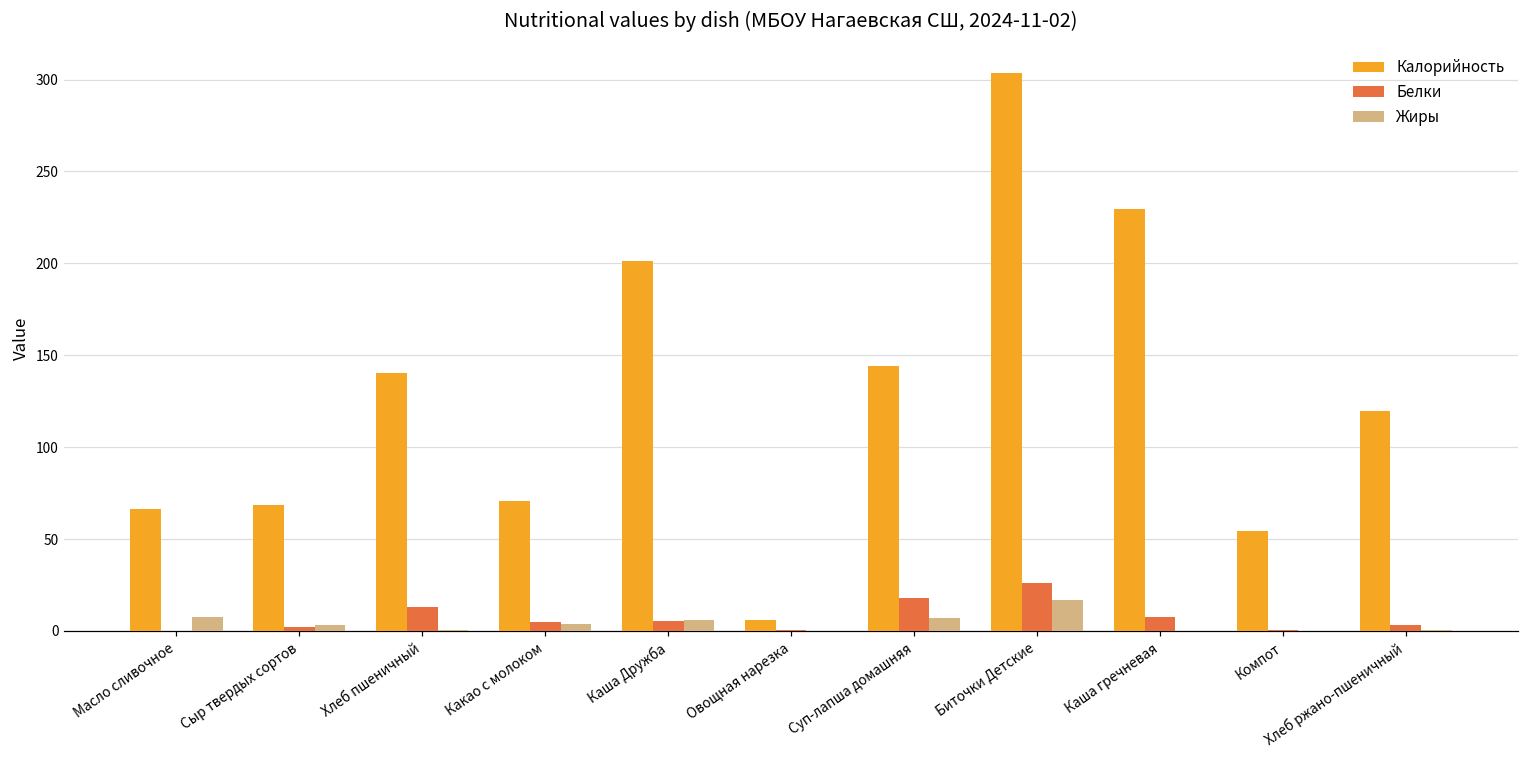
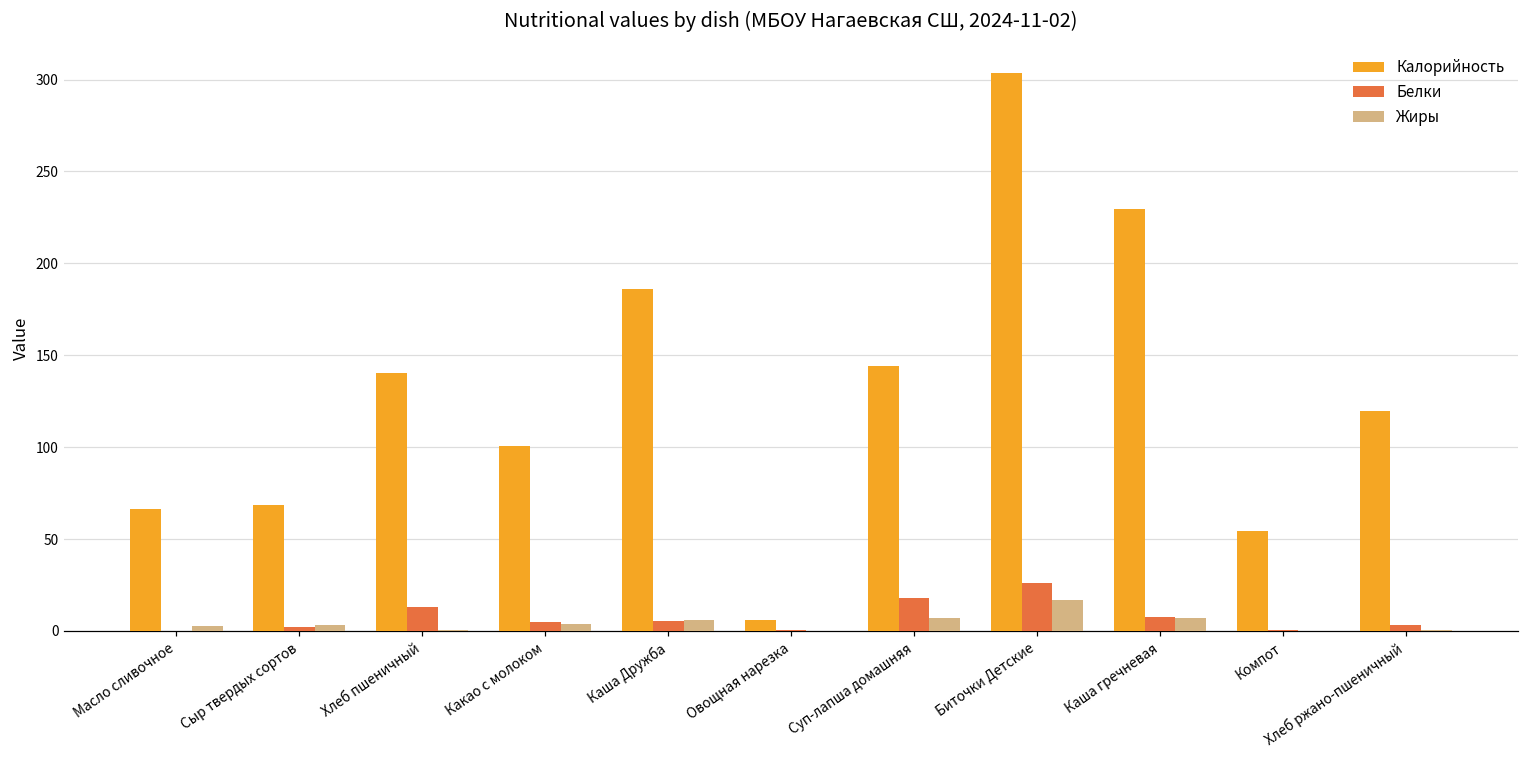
  {
    "Калорийность": {
      "Масло сливочное": 66,
      "Сыр твердых сортов": 69,
      "Хлеб пшеничный": 141,
-     "Какао с молоком": 71,
-     "Каша Дружба": 201,
+     "Какао с молоком": 100,
+     "Каша Дружба": 186,
      "Овощная нарезка": 6,
      "Суп-лапша домашняя": 144,
      "Биточки Детские": 303,
      "Каша гречневая": 229,
      "Компот": 55,
      "Хлеб ржано-пшеничный": 120
    },
    "Белки": {
      "Сыр твердых сортов": 2,
      "Хлеб пшеничный": 13,
      "Какао с молоком": 5,
      "Каша Дружба": 6,
      "Суп-лапша домашняя": 18,
      "Биточки Детские": 26,
      "Каша гречневая": 8,
      "Хлеб ржано-пшеничный": 3
    },
    "Жиры": {
-     "Масло сливочное": 7,
+     "Масло сливочное": 3,
      "Сыр твердых сортов": 3,
      "Какао с молоком": 4,
      "Каша Дружба": 6,
      "Овощная нарезка": 0,
      "Суп-лапша домашняя": 7,
      "Биточки Детские": 17,
-     "Каша гречневая": 0
+     "Каша гречневая": 7
    }
  }
